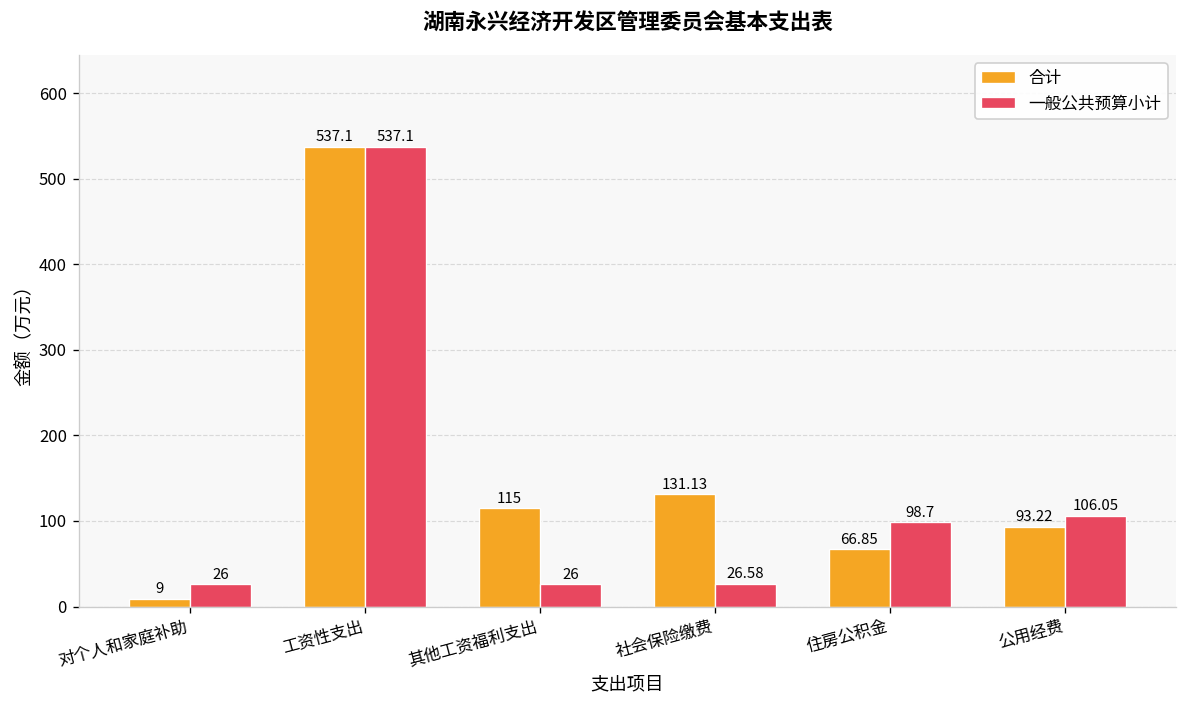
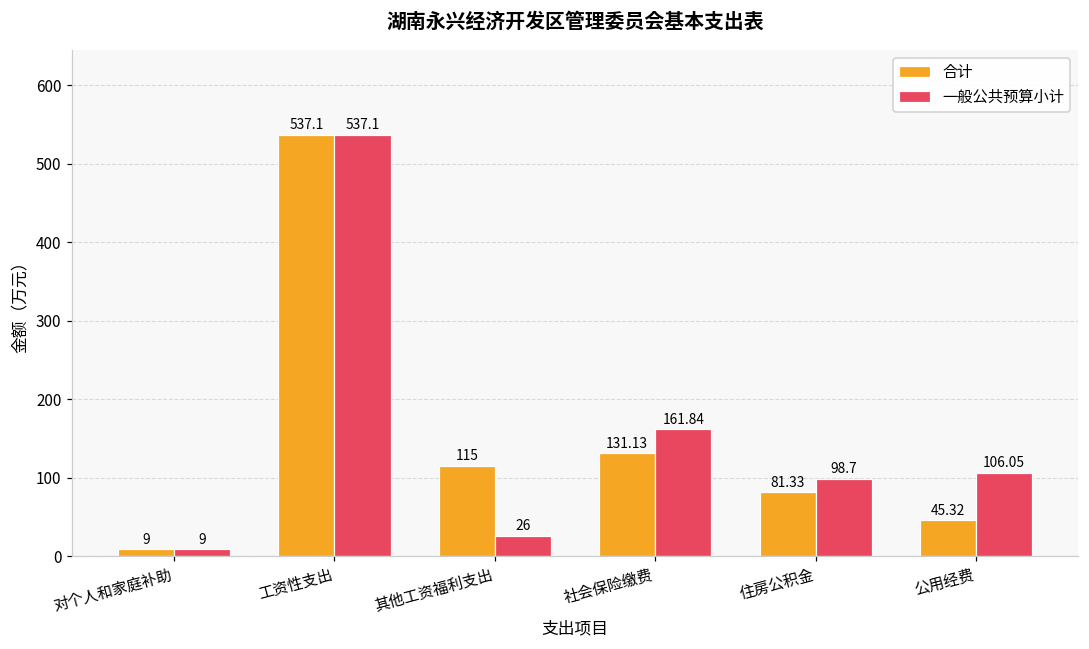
  {
    "合计": {
      "对个人和家庭补助": 9,
      "工资性支出": 537.1,
      "其他工资福利支出": 115,
      "社会保险缴费": 131.13,
-     "住房公积金": 66.85,
-     "公用经费": 93.22
+     "住房公积金": 81.33,
+     "公用经费": 45.32
    },
    "一般公共预算小计": {
-     "对个人和家庭补助": 26,
+     "对个人和家庭补助": 9,
      "工资性支出": 537.1,
      "其他工资福利支出": 26,
-     "社会保险缴费": 26.58,
+     "社会保险缴费": 161.84,
      "住房公积金": 98.7,
      "公用经费": 106.05
    }
  }
